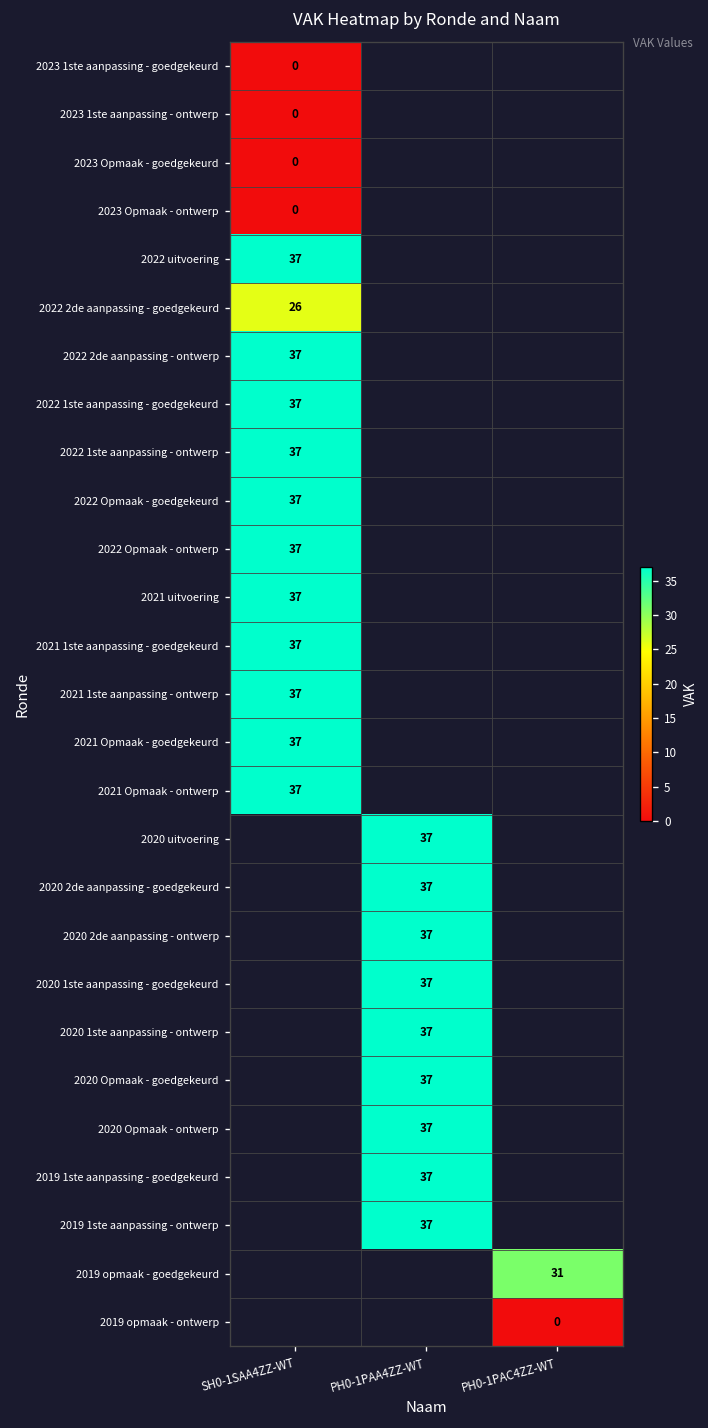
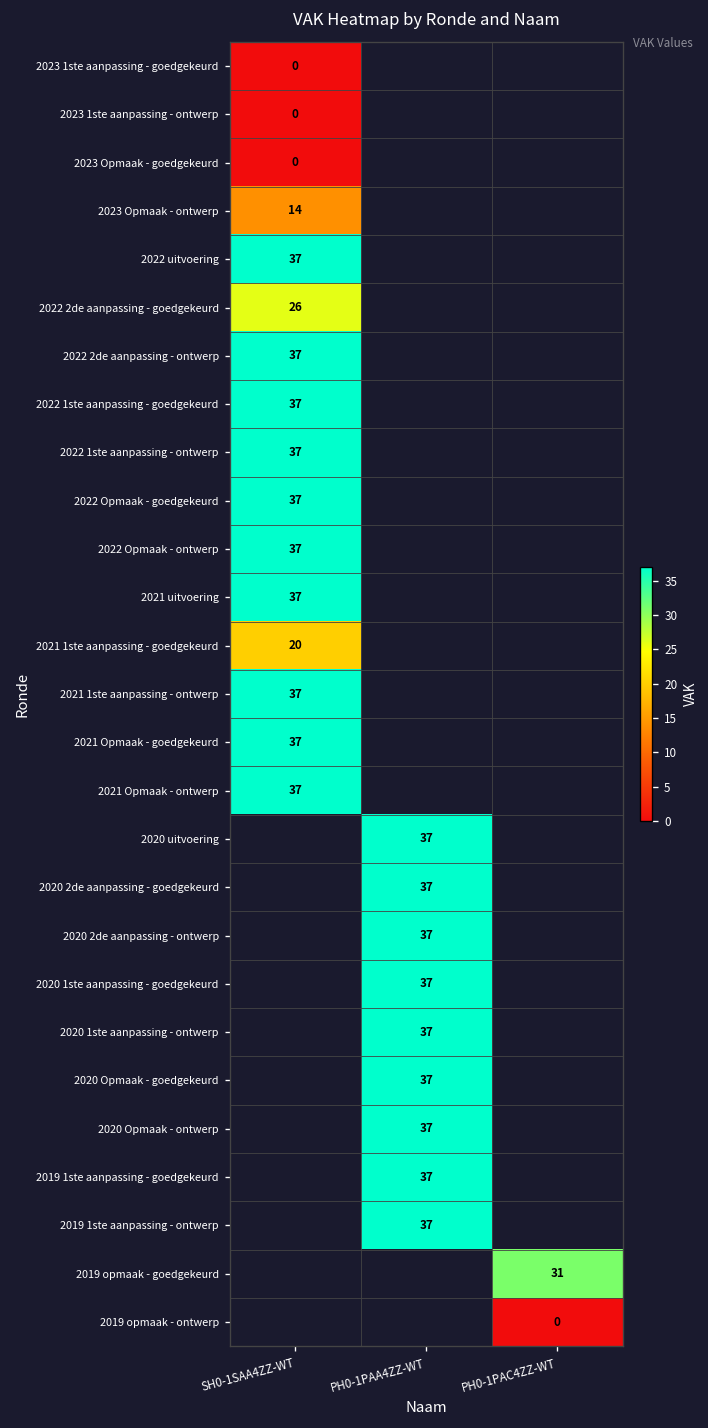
  {
    "2023 1ste aanpassing - goedgekeurd": {
      "SH0-1SAA4ZZ-WT": 0
    },
    "2023 1ste aanpassing - ontwerp": {
      "SH0-1SAA4ZZ-WT": 0
    },
    "2023 Opmaak - goedgekeurd": {
      "SH0-1SAA4ZZ-WT": 0
    },
    "2023 Opmaak - ontwerp": {
-     "SH0-1SAA4ZZ-WT": 0
+     "SH0-1SAA4ZZ-WT": 14
    },
    "2022 uitvoering": {
      "SH0-1SAA4ZZ-WT": 37
    },
    "2022 2de aanpassing - goedgekeurd": {
      "SH0-1SAA4ZZ-WT": 26
    },
    "2022 2de aanpassing - ontwerp": {
      "SH0-1SAA4ZZ-WT": 37
    },
    "2022 1ste aanpassing - goedgekeurd": {
      "SH0-1SAA4ZZ-WT": 37
    },
    "2022 1ste aanpassing - ontwerp": {
      "SH0-1SAA4ZZ-WT": 37
    },
    "2022 Opmaak - goedgekeurd": {
      "SH0-1SAA4ZZ-WT": 37
    },
    "2022 Opmaak - ontwerp": {
      "SH0-1SAA4ZZ-WT": 37
    },
    "2021 uitvoering": {
      "SH0-1SAA4ZZ-WT": 37
    },
    "2021 1ste aanpassing - goedgekeurd": {
-     "SH0-1SAA4ZZ-WT": 37
+     "SH0-1SAA4ZZ-WT": 20
    },
    "2021 1ste aanpassing - ontwerp": {
      "SH0-1SAA4ZZ-WT": 37
    },
    "2021 Opmaak - goedgekeurd": {
      "SH0-1SAA4ZZ-WT": 37
    },
    "2021 Opmaak - ontwerp": {
      "SH0-1SAA4ZZ-WT": 37
    },
    "2020 uitvoering": {
      "PH0-1PAA4ZZ-WT": 37
    },
    "2020 2de aanpassing - goedgekeurd": {
      "PH0-1PAA4ZZ-WT": 37
    },
    "2020 2de aanpassing - ontwerp": {
      "PH0-1PAA4ZZ-WT": 37
    },
    "2020 1ste aanpassing - goedgekeurd": {
      "PH0-1PAA4ZZ-WT": 37
    },
    "2020 1ste aanpassing - ontwerp": {
      "PH0-1PAA4ZZ-WT": 37
    },
    "2020 Opmaak - goedgekeurd": {
      "PH0-1PAA4ZZ-WT": 37
    },
    "2020 Opmaak - ontwerp": {
      "PH0-1PAA4ZZ-WT": 37
    },
    "2019 1ste aanpassing - goedgekeurd": {
      "PH0-1PAA4ZZ-WT": 37
    },
    "2019 1ste aanpassing - ontwerp": {
      "PH0-1PAA4ZZ-WT": 37
    },
    "2019 opmaak - goedgekeurd": {
      "PH0-1PAC4ZZ-WT": 31
    },
    "2019 opmaak - ontwerp": {
      "PH0-1PAC4ZZ-WT": 0
    }
  }
